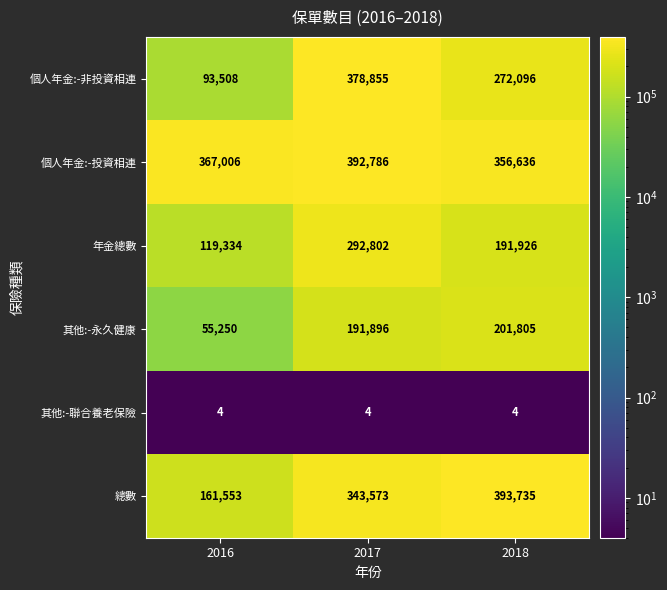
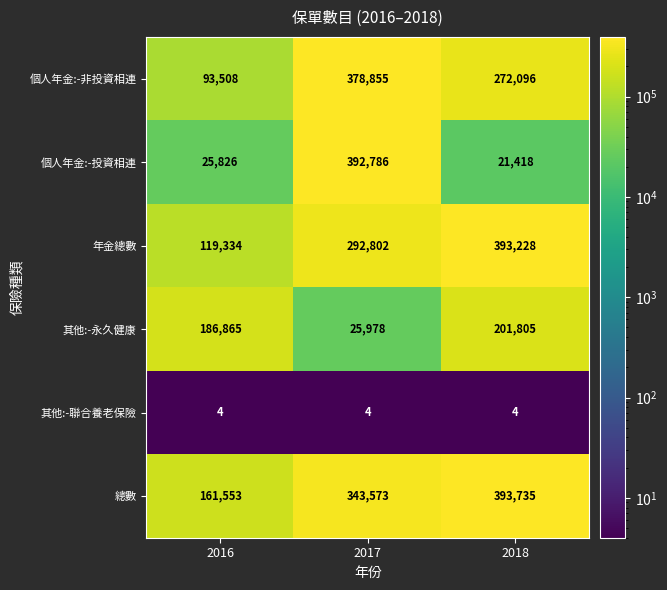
  {
    "個人年金:-非投資相連": {
      "2016": "93,508",
      "2017": "378,855",
      "2018": "272,096"
    },
    "個人年金:-投資相連": {
-     "2016": "367,006",
+     "2016": "25,826",
      "2017": "392,786",
-     "2018": "356,636"
+     "2018": "21,418"
    },
    "年金總數": {
      "2016": "119,334",
      "2017": "292,802",
-     "2018": "191,926"
+     "2018": "393,228"
    },
    "其他:-永久健康": {
-     "2016": "55,250",
-     "2017": "191,896",
+     "2016": "186,865",
+     "2017": "25,978",
      "2018": "201,805"
    },
    "其他:-聯合養老保險": {
      "2016": "4",
      "2017": "4",
      "2018": "4"
    },
    "總數": {
      "2016": "161,553",
      "2017": "343,573",
      "2018": "393,735"
    }
  }
